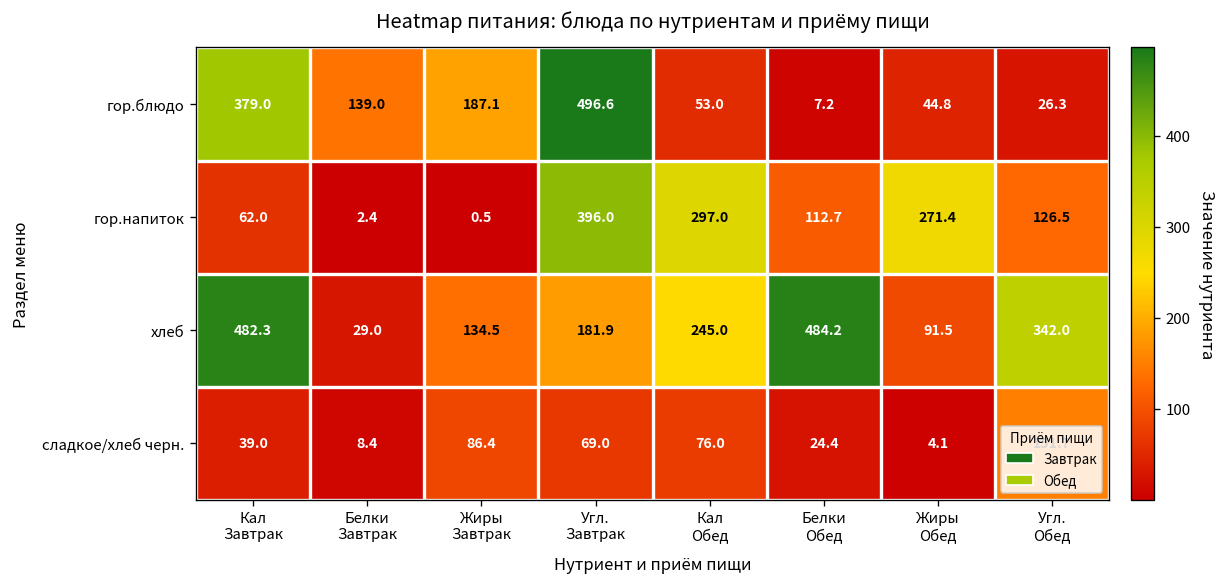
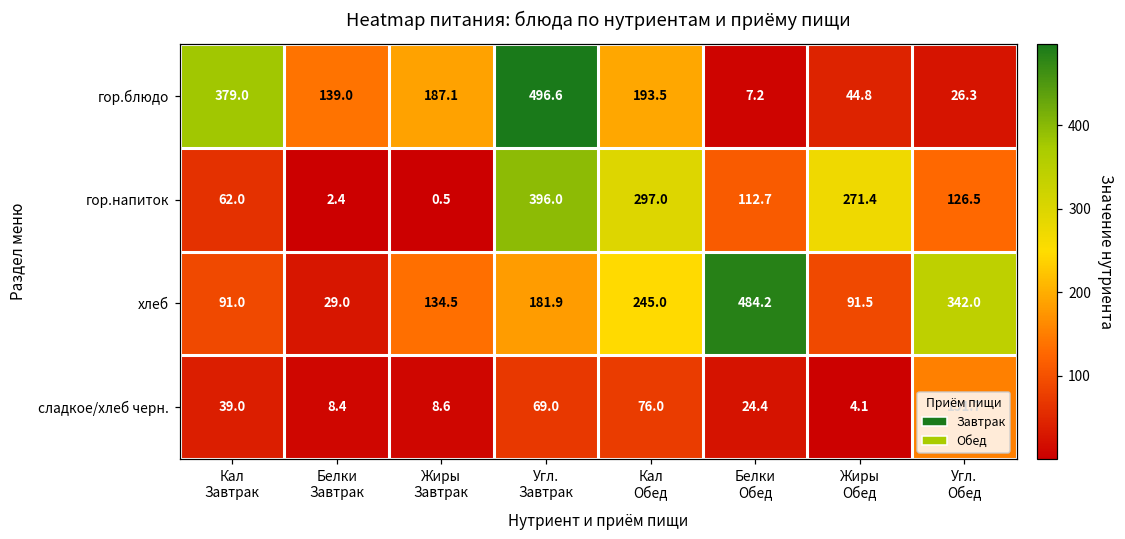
  {
    "гор.блюдо": {
      "Кал Завтрак": 379.0,
      "Белки Завтрак": 139.0,
      "Жиры Завтрак": 187.1,
      "Угл. Завтрак": 496.6,
-     "Кал Обед": 53.0,
+     "Кал Обед": 193.5,
      "Белки Обед": 7.2,
      "Жиры Обед": 44.8,
      "Угл. Обед": 26.3
    },
    "гор.напиток": {
      "Кал Завтрак": 62.0,
      "Белки Завтрак": 2.4,
      "Жиры Завтрак": 0.5,
      "Угл. Завтрак": 396.0,
      "Кал Обед": 297.0,
      "Белки Обед": 112.7,
      "Жиры Обед": 271.4,
      "Угл. Обед": 126.5
    },
    "хлеб": {
-     "Кал Завтрак": 482.3,
+     "Кал Завтрак": 91.0,
      "Белки Завтрак": 29.0,
      "Жиры Завтрак": 134.5,
      "Угл. Завтрак": 181.9,
      "Кал Обед": 245.0,
      "Белки Обед": 484.2,
      "Жиры Обед": 91.5,
      "Угл. Обед": 342.0
    },
    "сладкое/хлеб черн.": {
      "Кал Завтрак": 39.0,
      "Белки Завтрак": 8.4,
-     "Жиры Завтрак": 86.4,
+     "Жиры Завтрак": 8.6,
      "Угл. Завтрак": 69.0,
      "Кал Обед": 76.0,
      "Белки Обед": 24.4,
      "Жиры Обед": 4.1
    }
  }
